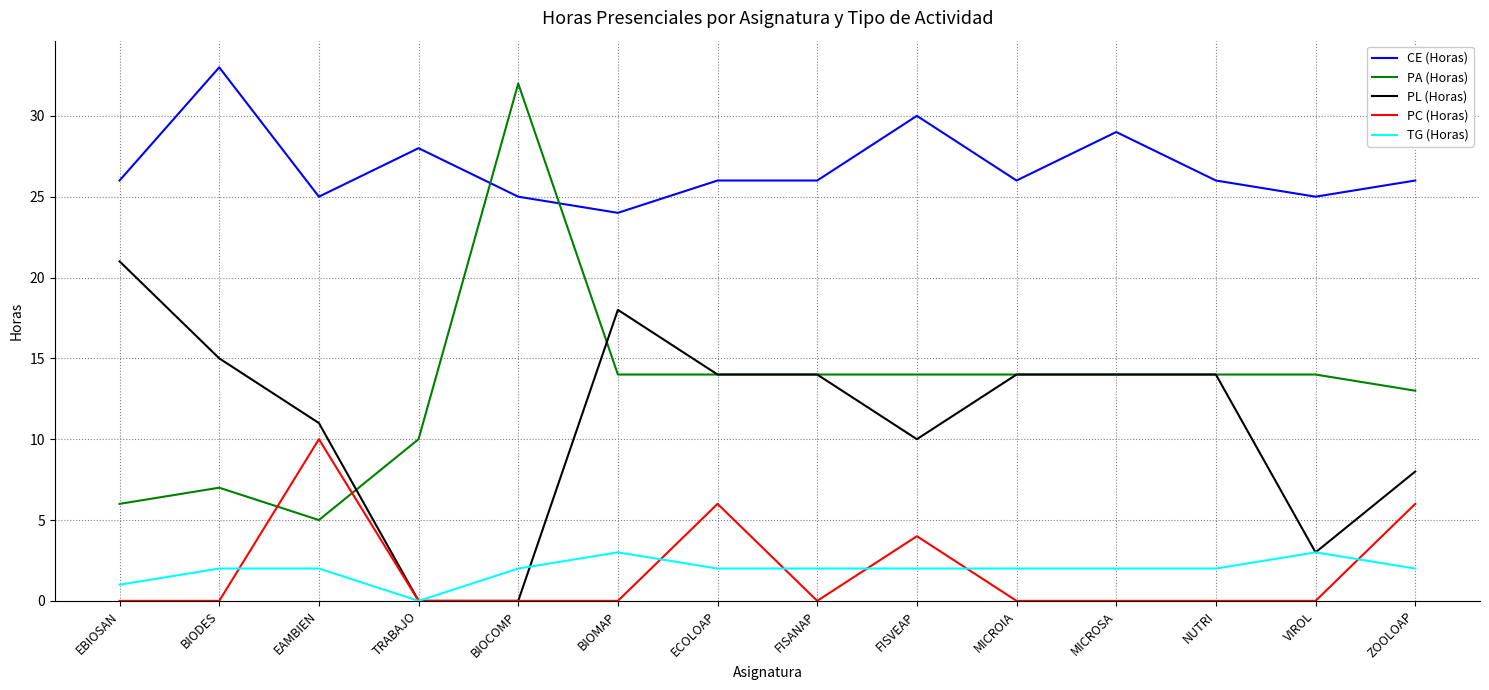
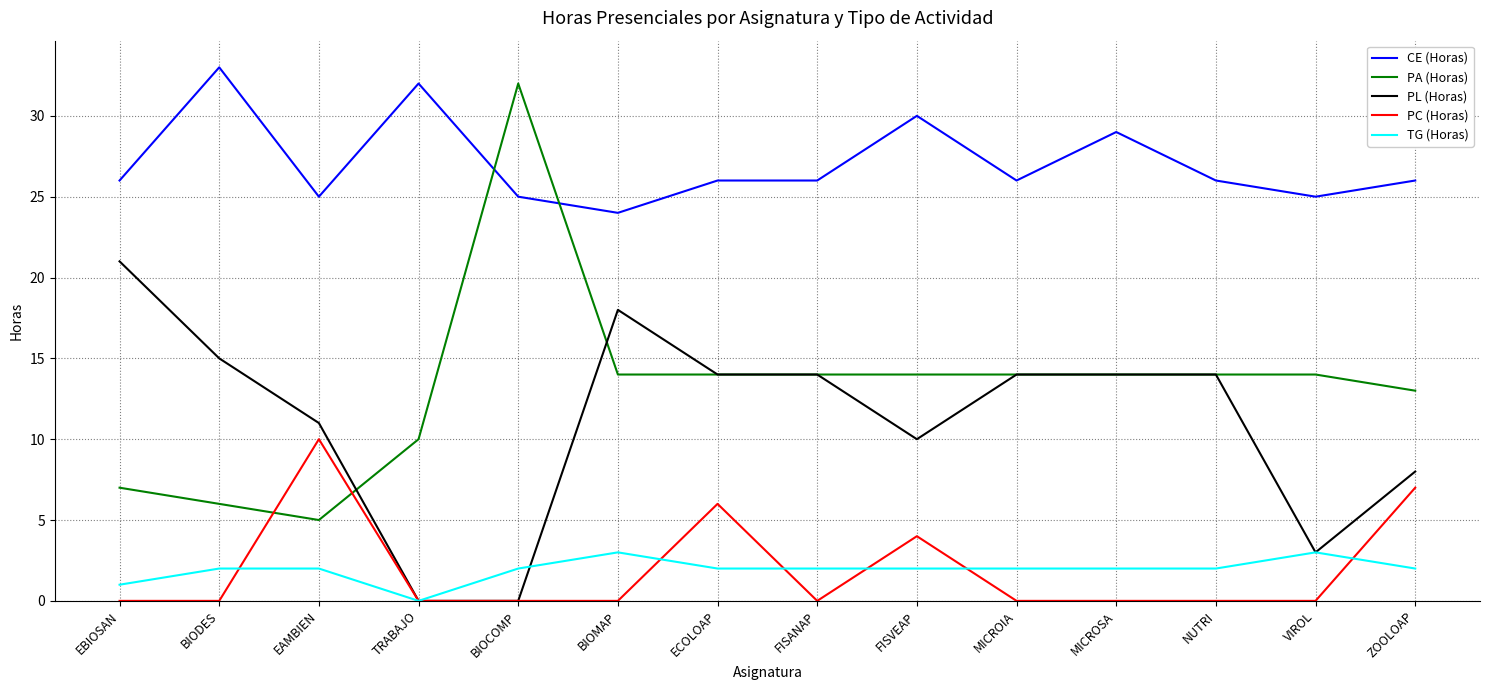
  {
    "CE (Horas)": {
      "EBIOSAN": 26,
      "BIODES": 33,
      "EAMBIEN": 25,
-     "TRABAJO": 28,
+     "TRABAJO": 32,
      "BIOCOMP": 25,
      "BIOMAP": 24,
      "ECOLOAP": 26,
      "FISANAP": 26,
      "FISVEAP": 30,
      "MICROIA": 26,
      "MICROSA": 29,
      "NUTRI": 26,
      "VIROL": 25,
      "ZOOLOAP": 26
    },
    "PA (Horas)": {
-     "EBIOSAN": 6,
-     "BIODES": 7,
+     "EBIOSAN": 7,
+     "BIODES": 6,
      "EAMBIEN": 5,
      "TRABAJO": 10,
      "BIOCOMP": 32,
      "BIOMAP": 14,
      "FISVEAP": 14,
      "VIROL": 14,
      "ZOOLOAP": 13
    },
    "PL (Horas)": {
      "EBIOSAN": 21,
      "BIODES": 15,
      "EAMBIEN": 11,
      "BIOMAP": 18,
      "FISVEAP": 10,
      "ZOOLOAP": 8
    },
    "PC (Horas)": {
      "EBIOSAN": 0,
      "BIODES": 0,
      "EAMBIEN": 10,
      "BIOMAP": 0,
      "ECOLOAP": 6,
      "FISANAP": 0,
      "FISVEAP": 4,
      "MICROIA": 0,
      "MICROSA": 0,
      "NUTRI": 0,
      "VIROL": 0,
-     "ZOOLOAP": 6
+     "ZOOLOAP": 7
    },
    "TG (Horas)": {
      "EBIOSAN": 1,
      "BIODES": 2,
      "EAMBIEN": 2,
      "BIOCOMP": 2,
      "BIOMAP": 3,
      "ECOLOAP": 2,
      "FISANAP": 2,
      "FISVEAP": 2,
      "MICROIA": 2,
      "MICROSA": 2,
      "NUTRI": 2,
      "ZOOLOAP": 2
    }
  }
